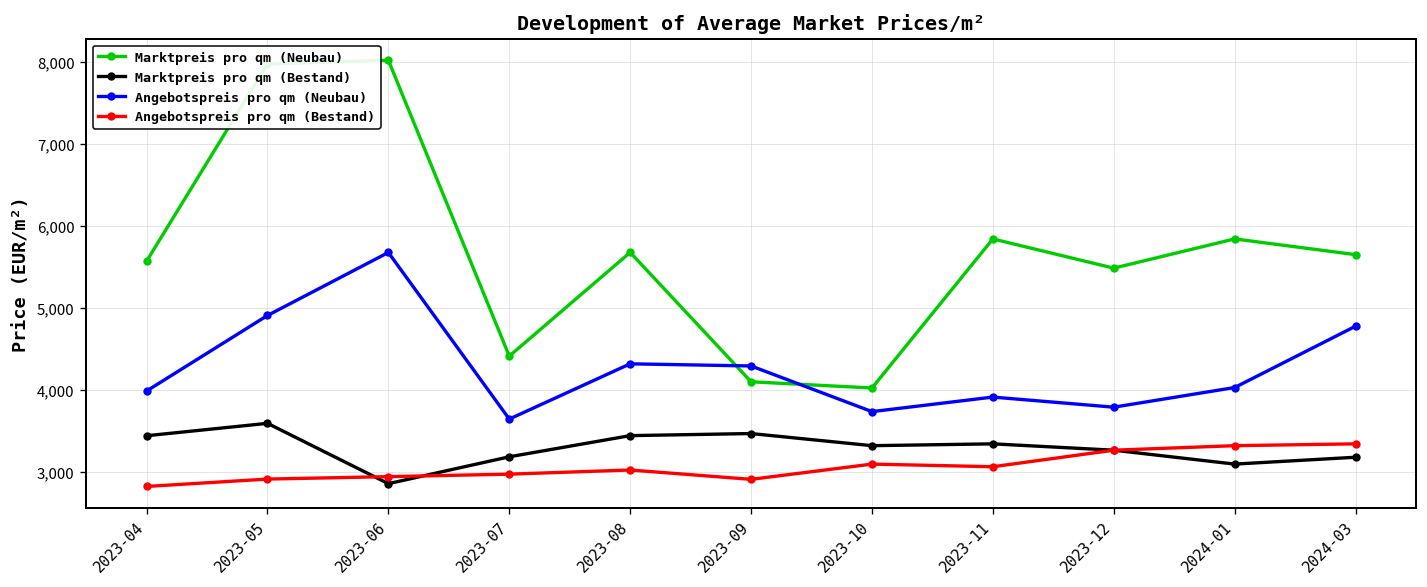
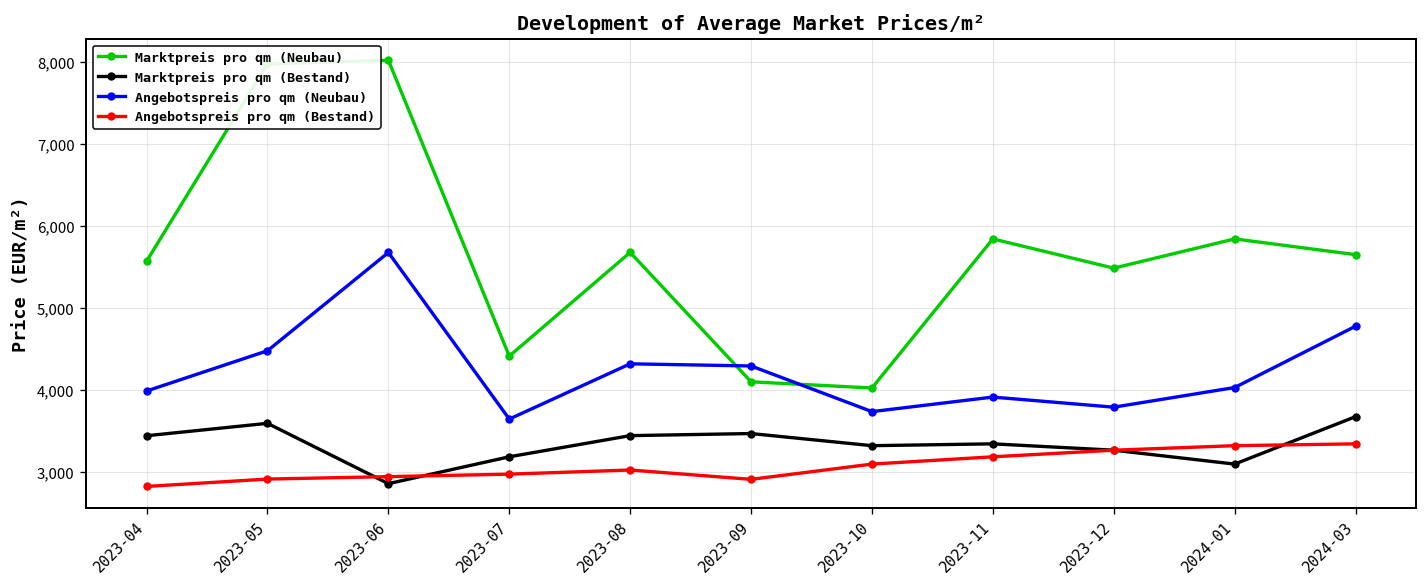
  {
    "Marktpreis pro qm (Neubau)": {
      "2023-04": "5,600",
      "2023-06": "8,000",
      "2023-07": "4,400",
      "2023-08": "5,700",
      "2023-09": "4,100",
      "2023-10": "4,000",
      "2023-11": "5,800",
      "2023-12": "5,500",
      "2024-01": "5,800",
      "2024-03": "5,600"
    },
    "Marktpreis pro qm (Bestand)": {
      "2023-04": "3,400",
      "2023-05": "3,600",
      "2023-06": "2,900",
      "2023-07": "3,200",
      "2023-08": "3,400",
      "2023-09": "3,500",
      "2023-10": "3,300",
      "2023-11": "3,300",
      "2024-01": "3,100",
-     "2024-03": "3,200"
+     "2024-03": "3,700"
    },
    "Angebotspreis pro qm (Neubau)": {
      "2023-04": "4,000",
-     "2023-05": "4,900",
+     "2023-05": "4,500",
      "2023-06": "5,700",
      "2023-07": "3,600",
      "2023-08": "4,300",
      "2023-09": "4,300",
      "2023-10": "3,700",
      "2023-11": "3,900",
      "2023-12": "3,800",
      "2024-01": "4,000",
      "2024-03": "4,800"
    },
    "Angebotspreis pro qm (Bestand)": {
      "2023-04": "2,800",
      "2023-05": "2,900",
      "2023-06": "2,900",
      "2023-07": "3,000",
      "2023-08": "3,000",
      "2023-09": "2,900",
      "2023-10": "3,100",
-     "2023-11": "3,100",
+     "2023-11": "3,200",
      "2024-01": "3,300",
      "2024-03": "3,300"
    }
  }
